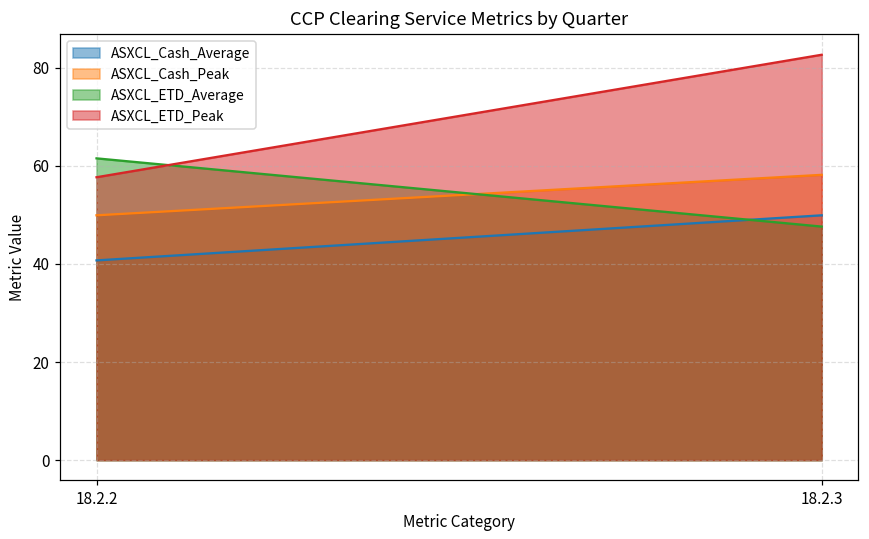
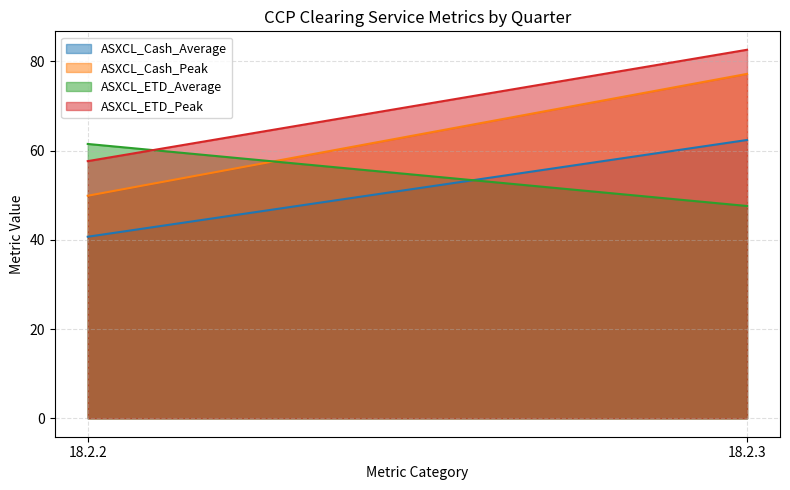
  {
    "ASXCL_Cash_Average": {
      "18.2.2": 41,
-     "18.2.3": 50
+     "18.2.3": 62
    },
    "ASXCL_Cash_Peak": {
      "18.2.2": 50,
-     "18.2.3": 58
+     "18.2.3": 77
    },
    "ASXCL_ETD_Average": {
      "18.2.2": 62,
      "18.2.3": 48
    },
    "ASXCL_ETD_Peak": {
      "18.2.2": 58,
      "18.2.3": 83
    }
  }
